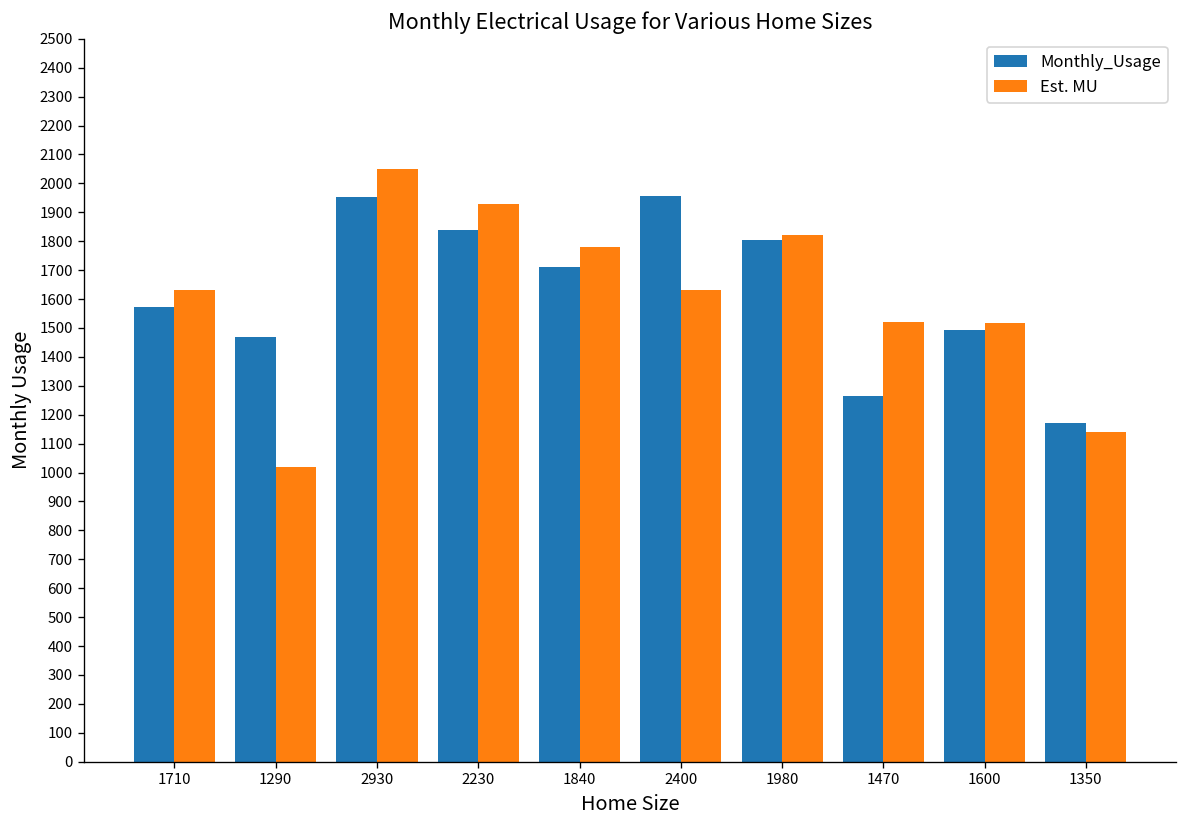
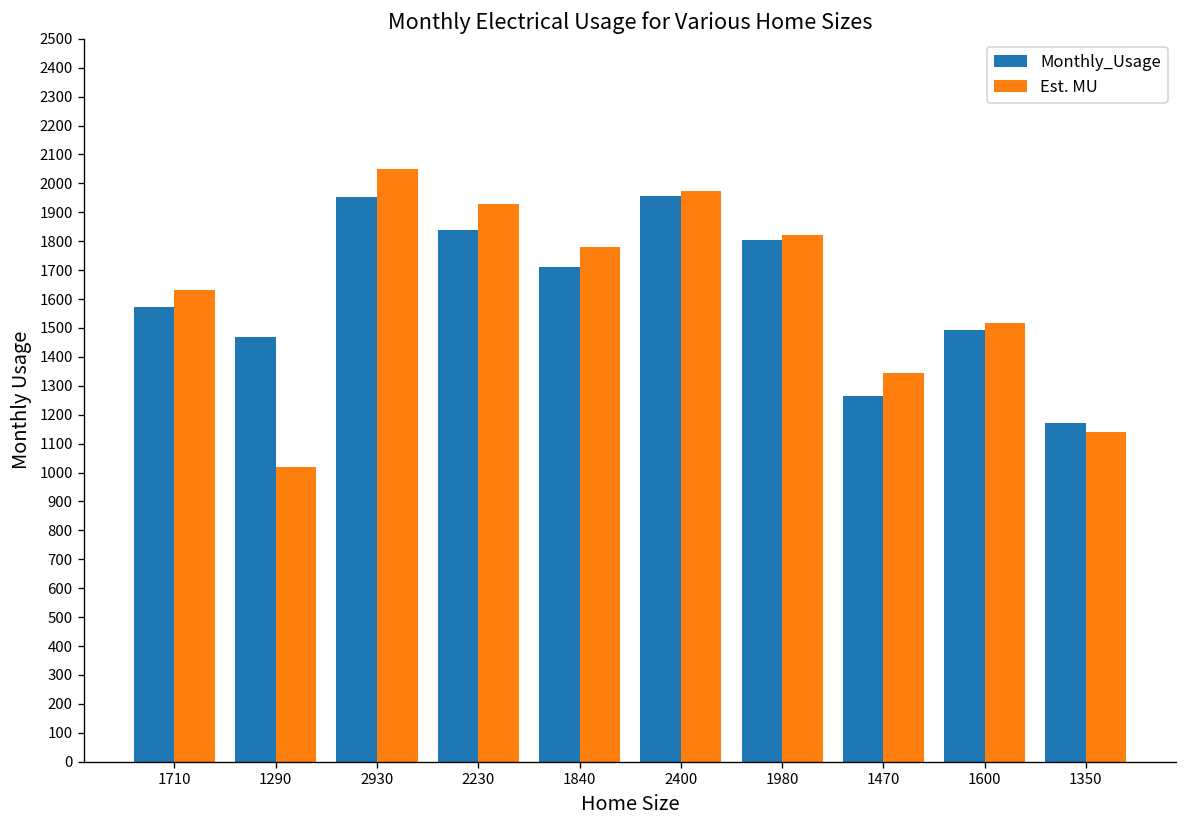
  {
    "Monthly_Usage": {
      "1710": 1570,
      "1290": 1470,
      "2930": 1950,
      "2230": 1840,
      "1840": 1710,
      "2400": 1960,
      "1980": 1800,
      "1470": 1260,
      "1600": 1490,
      "1350": 1170
    },
    "Est. MU": {
      "1710": 1630,
      "1290": 1020,
      "2930": 2050,
      "2230": 1930,
      "1840": 1780,
-     "2400": 1630,
+     "2400": 1970,
      "1980": 1820,
-     "1470": 1520,
+     "1470": 1350,
      "1600": 1520,
      "1350": 1140
    }
  }
